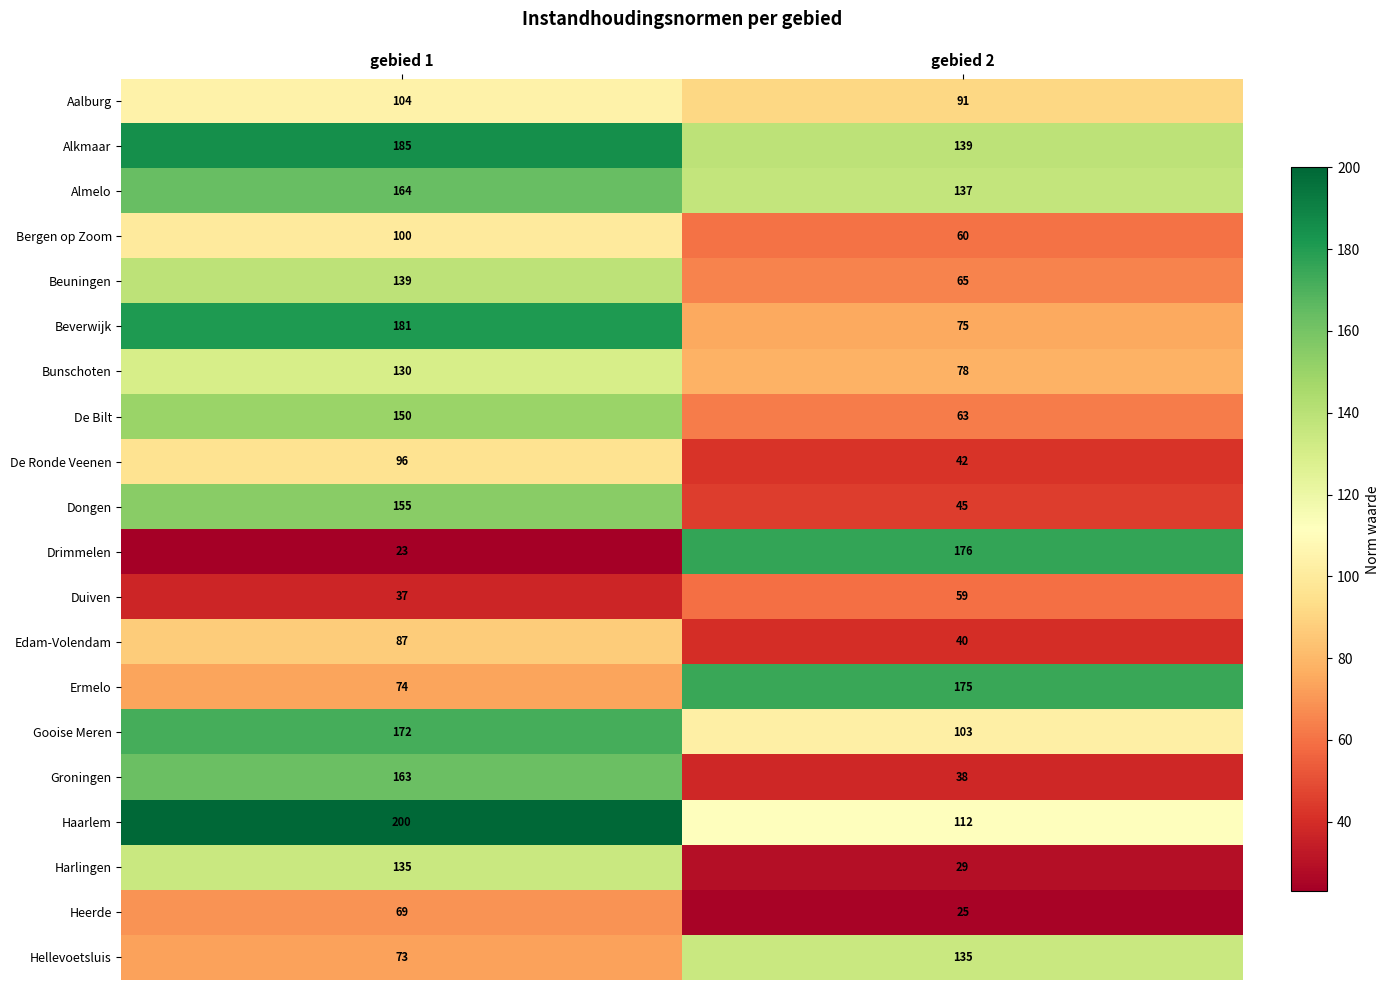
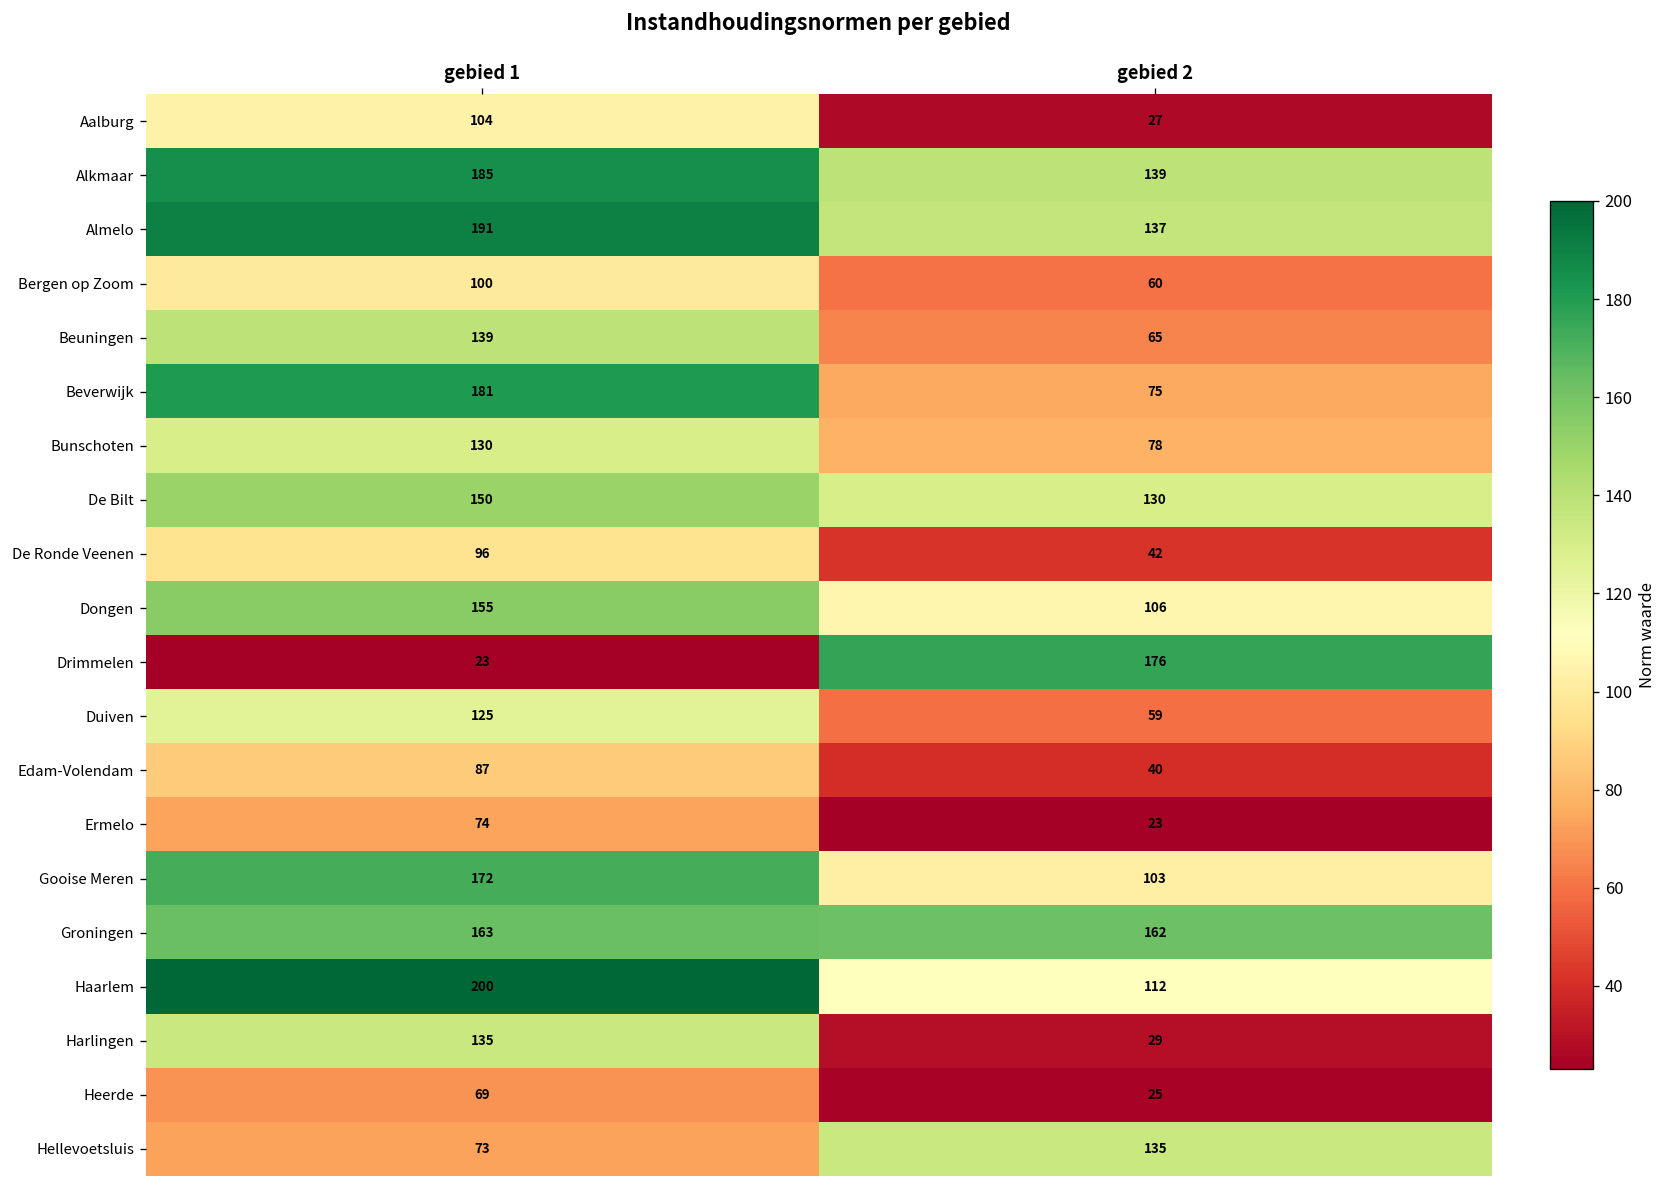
  {
    "Aalburg": {
      "gebied 1": 104,
-     "gebied 2": 91
+     "gebied 2": 27
    },
    "Alkmaar": {
      "gebied 1": 185,
      "gebied 2": 139
    },
    "Almelo": {
-     "gebied 1": 164,
+     "gebied 1": 191,
      "gebied 2": 137
    },
    "Bergen op Zoom": {
      "gebied 1": 100,
      "gebied 2": 60
    },
    "Beuningen": {
      "gebied 1": 139,
      "gebied 2": 65
    },
    "Beverwijk": {
      "gebied 1": 181,
      "gebied 2": 75
    },
    "Bunschoten": {
      "gebied 1": 130,
      "gebied 2": 78
    },
    "De Bilt": {
      "gebied 1": 150,
-     "gebied 2": 63
+     "gebied 2": 130
    },
    "De Ronde Veenen": {
      "gebied 1": 96,
      "gebied 2": 42
    },
    "Dongen": {
      "gebied 1": 155,
-     "gebied 2": 45
+     "gebied 2": 106
    },
    "Drimmelen": {
      "gebied 1": 23,
      "gebied 2": 176
    },
    "Duiven": {
-     "gebied 1": 37,
+     "gebied 1": 125,
      "gebied 2": 59
    },
    "Edam-Volendam": {
      "gebied 1": 87,
      "gebied 2": 40
    },
    "Ermelo": {
      "gebied 1": 74,
-     "gebied 2": 175
+     "gebied 2": 23
    },
    "Gooise Meren": {
      "gebied 1": 172,
      "gebied 2": 103
    },
    "Groningen": {
      "gebied 1": 163,
-     "gebied 2": 38
+     "gebied 2": 162
    },
    "Haarlem": {
      "gebied 1": 200,
      "gebied 2": 112
    },
    "Harlingen": {
      "gebied 1": 135,
      "gebied 2": 29
    },
    "Heerde": {
      "gebied 1": 69,
      "gebied 2": 25
    },
    "Hellevoetsluis": {
      "gebied 1": 73,
      "gebied 2": 135
    }
  }
